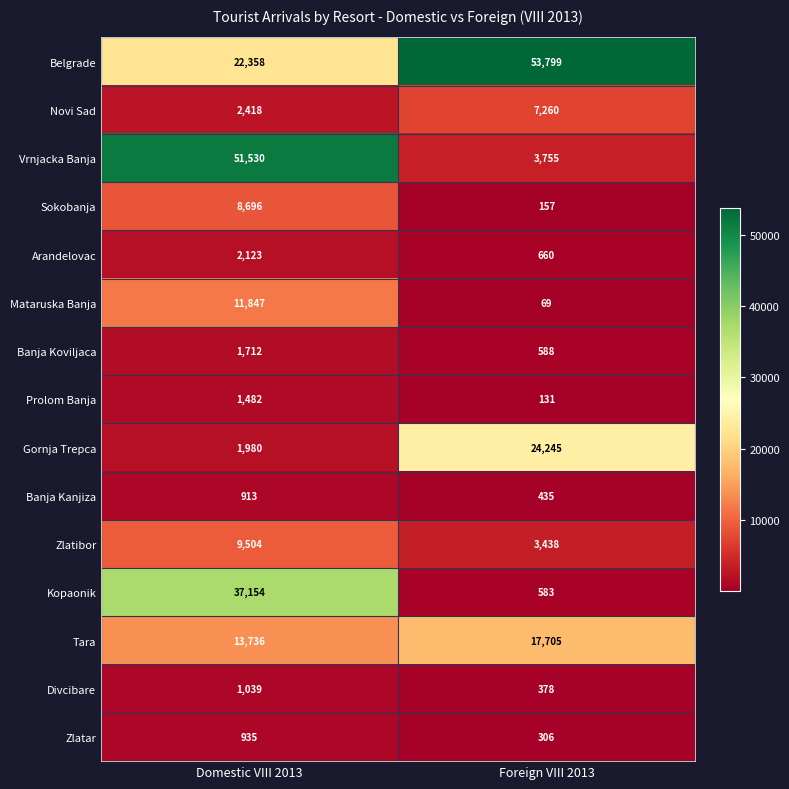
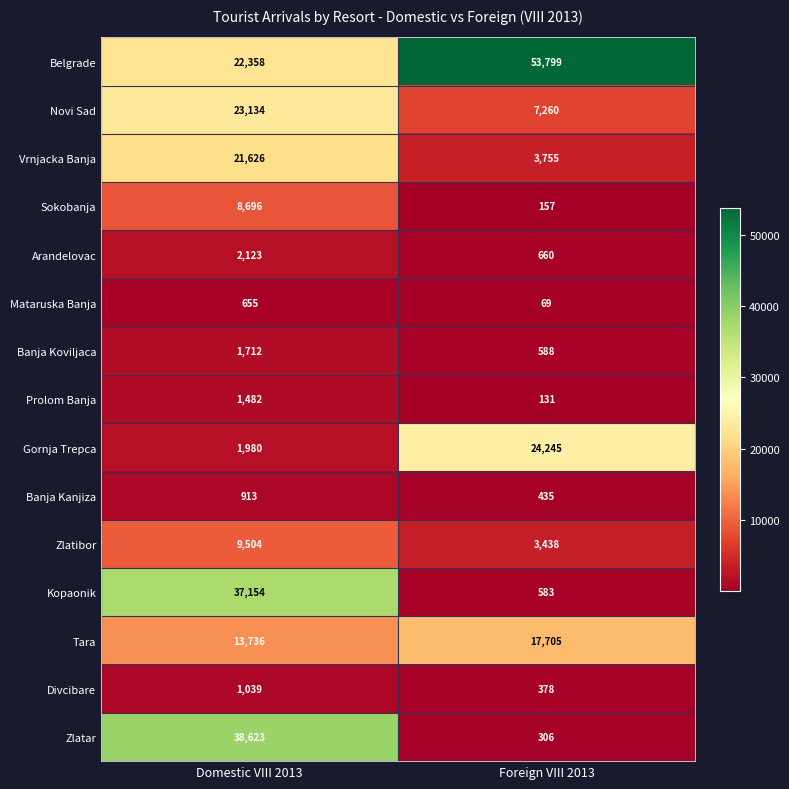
  {
    "Belgrade": {
      "Domestic VIII 2013": "22,358",
      "Foreign VIII 2013": "53,799"
    },
    "Novi Sad": {
-     "Domestic VIII 2013": "2,418",
+     "Domestic VIII 2013": "23,134",
      "Foreign VIII 2013": "7,260"
    },
    "Vrnjacka Banja": {
-     "Domestic VIII 2013": "51,530",
+     "Domestic VIII 2013": "21,626",
      "Foreign VIII 2013": "3,755"
    },
    "Sokobanja": {
      "Domestic VIII 2013": "8,696",
      "Foreign VIII 2013": "157"
    },
    "Arandelovac": {
      "Domestic VIII 2013": "2,123",
      "Foreign VIII 2013": "660"
    },
    "Mataruska Banja": {
-     "Domestic VIII 2013": "11,847",
+     "Domestic VIII 2013": "655",
      "Foreign VIII 2013": "69"
    },
    "Banja Koviljaca": {
      "Domestic VIII 2013": "1,712",
      "Foreign VIII 2013": "588"
    },
    "Prolom Banja": {
      "Domestic VIII 2013": "1,482",
      "Foreign VIII 2013": "131"
    },
    "Gornja Trepca": {
      "Domestic VIII 2013": "1,980",
      "Foreign VIII 2013": "24,245"
    },
    "Banja Kanjiza": {
      "Domestic VIII 2013": "913",
      "Foreign VIII 2013": "435"
    },
    "Zlatibor": {
      "Domestic VIII 2013": "9,504",
      "Foreign VIII 2013": "3,438"
    },
    "Kopaonik": {
      "Domestic VIII 2013": "37,154",
      "Foreign VIII 2013": "583"
    },
    "Tara": {
      "Domestic VIII 2013": "13,736",
      "Foreign VIII 2013": "17,705"
    },
    "Divcibare": {
      "Domestic VIII 2013": "1,039",
      "Foreign VIII 2013": "378"
    },
    "Zlatar": {
-     "Domestic VIII 2013": "935",
+     "Domestic VIII 2013": "38,623",
      "Foreign VIII 2013": "306"
    }
  }
